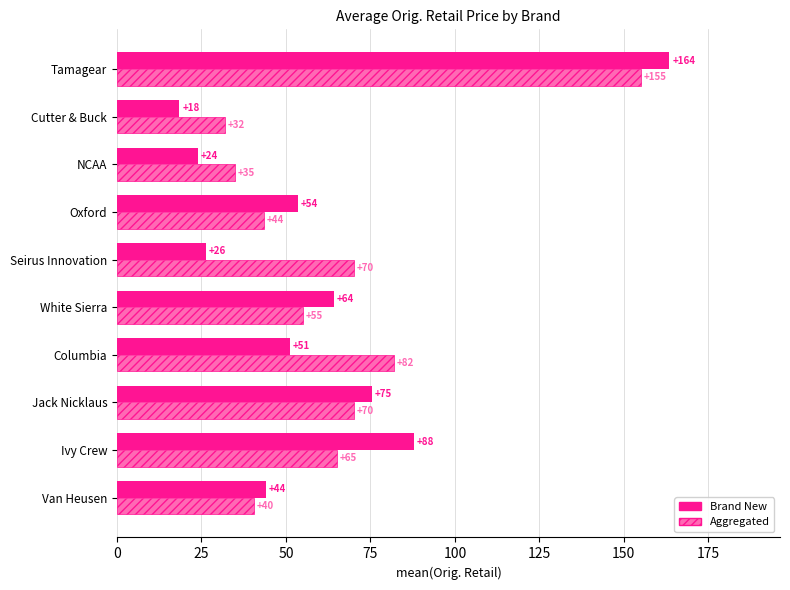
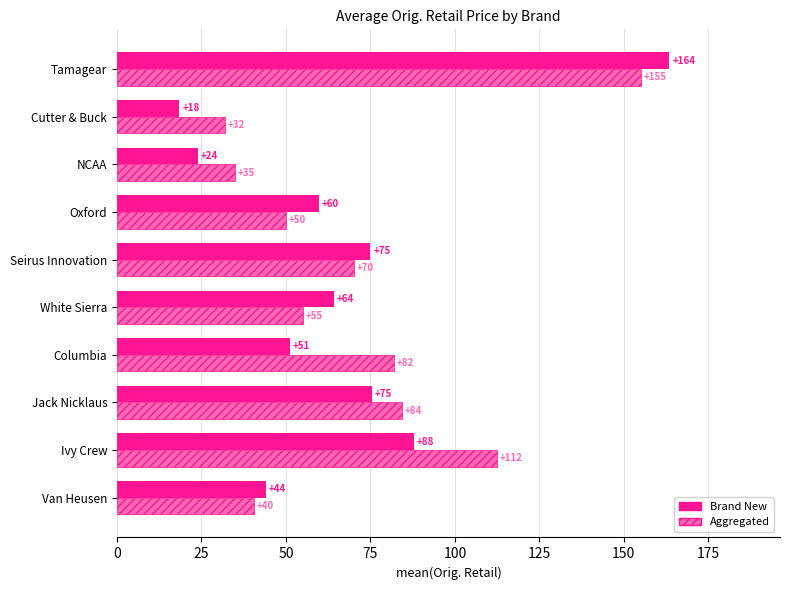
  {
    "Brand New": {
      "Tamagear": "+164",
      "Cutter & Buck": "+18",
      "NCAA": "+24",
-     "Oxford": "+54",
-     "Seirus Innovation": "+26",
+     "Oxford": "+60",
+     "Seirus Innovation": "+75",
      "White Sierra": "+64",
      "Columbia": "+51",
      "Jack Nicklaus": "+75",
      "Ivy Crew": "+88",
      "Van Heusen": "+44"
    },
    "Aggregated": {
      "Tamagear": "+155",
      "Cutter & Buck": "+32",
      "NCAA": "+35",
-     "Oxford": "+44",
+     "Oxford": "+50",
      "Seirus Innovation": "+70",
      "White Sierra": "+55",
      "Columbia": "+82",
-     "Jack Nicklaus": "+70",
-     "Ivy Crew": "+65",
+     "Jack Nicklaus": "+84",
+     "Ivy Crew": "+112",
      "Van Heusen": "+40"
    }
  }
